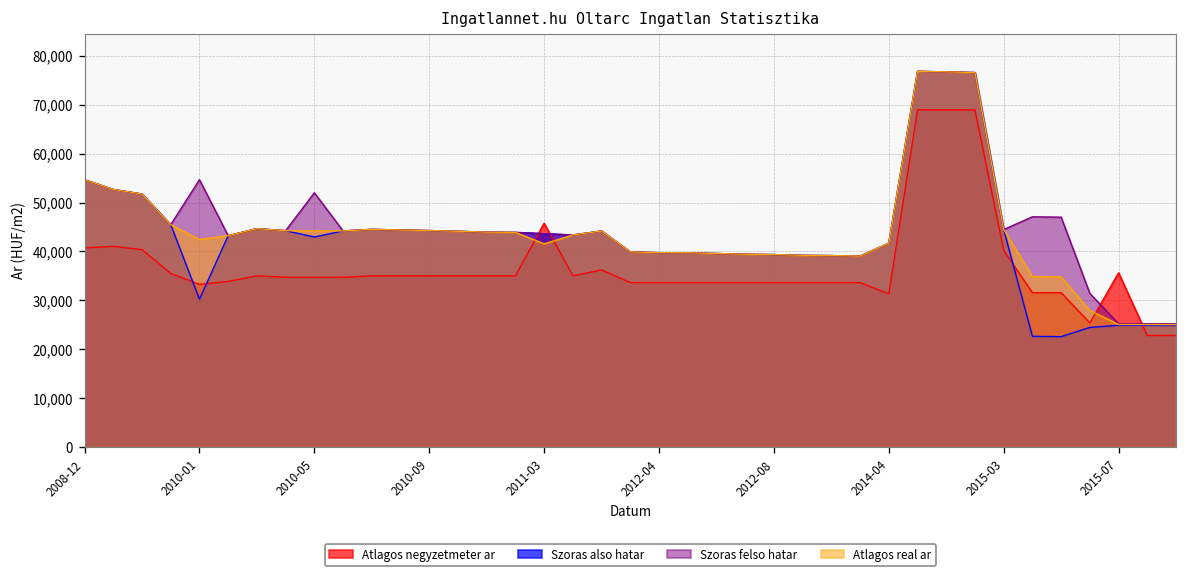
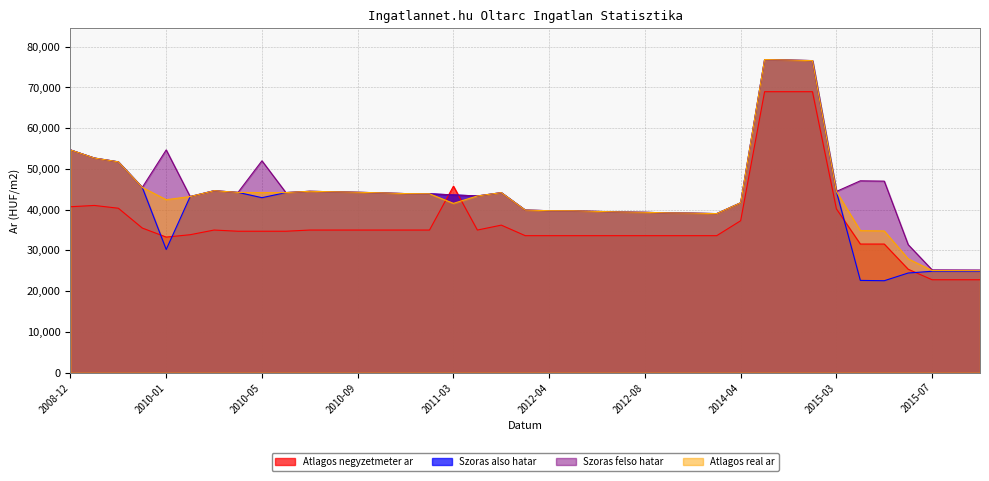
  {
    "Atlagos negyzetmeter ar": {
      "2008-12": "41,000",
      "2010-01": "33,000",
      "2010-05": "35,000",
      "2010-09": "35,000",
      "2011-03": "46,000",
      "2012-04": "34,000",
      "2012-08": "34,000",
-     "2014-04": "31,000",
+     "2014-04": "37,000",
      "2015-03": "40,000",
-     "2015-07": "36,000"
+     "2015-07": "23,000"
    },
    "Szoras also hatar": {
      "2010-01": "30,000",
      "2010-05": "43,000"
    },
    "Szoras felso hatar": {
      "2010-01": "55,000",
      "2010-05": "52,000"
    },
    "Atlagos real ar": {
      "2010-01": "42,000",
      "2010-05": "44,000",
      "2011-03": "42,000"
    }
  }
